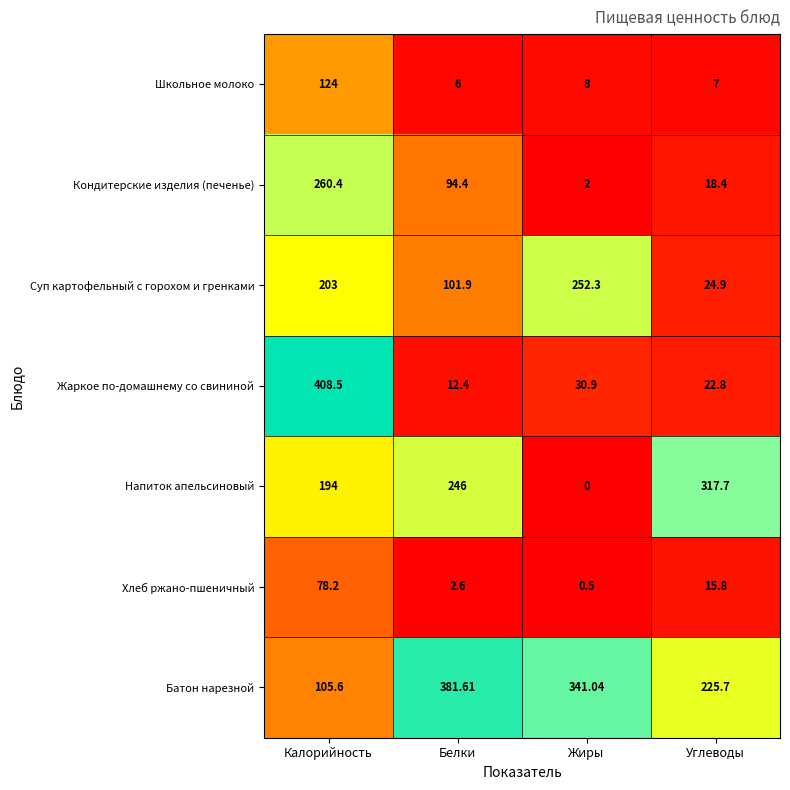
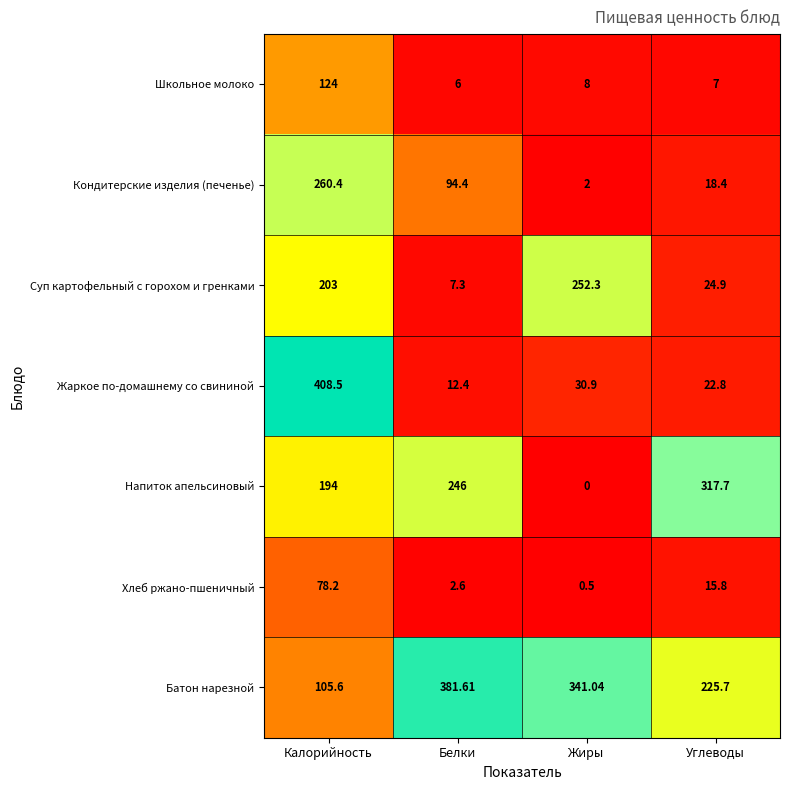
  {
    "Школьное молоко": {
      "Калорийность": 124,
      "Белки": 6,
      "Жиры": 8,
      "Углеводы": 7
    },
    "Кондитерские изделия (печенье)": {
      "Калорийность": 260.4,
      "Белки": 94.4,
      "Жиры": 2,
      "Углеводы": 18.4
    },
    "Суп картофельный с горохом и гренками": {
      "Калорийность": 203,
-     "Белки": 101.9,
+     "Белки": 7.3,
      "Жиры": 252.3,
      "Углеводы": 24.9
    },
    "Жаркое по-домашнему со свининой": {
      "Калорийность": 408.5,
      "Белки": 12.4,
      "Жиры": 30.9,
      "Углеводы": 22.8
    },
    "Напиток апельсиновый": {
      "Калорийность": 194,
      "Белки": 246,
      "Жиры": 0,
      "Углеводы": 317.7
    },
    "Хлеб ржано-пшеничный": {
      "Калорийность": 78.2,
      "Белки": 2.6,
      "Жиры": 0.5,
      "Углеводы": 15.8
    },
    "Батон нарезной": {
      "Калорийность": 105.6,
      "Белки": 381.61,
      "Жиры": 341.04,
      "Углеводы": 225.7
    }
  }
